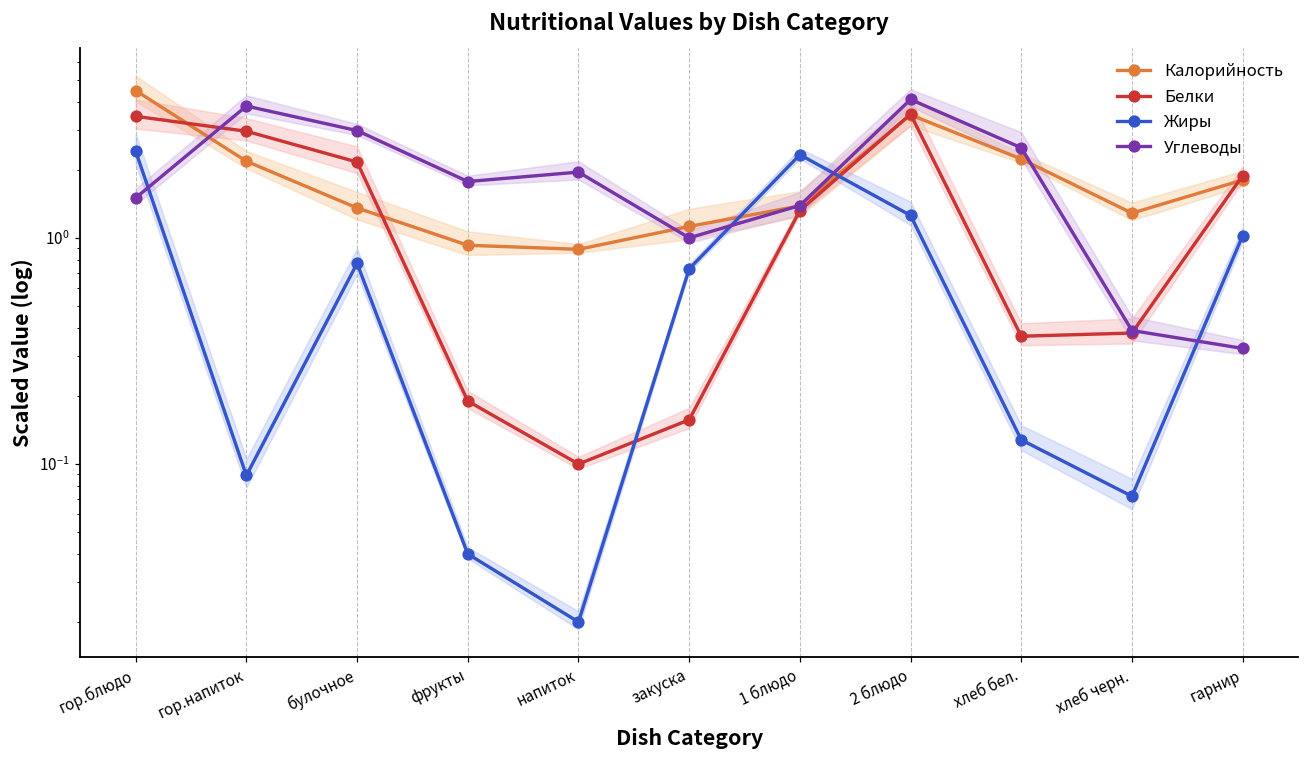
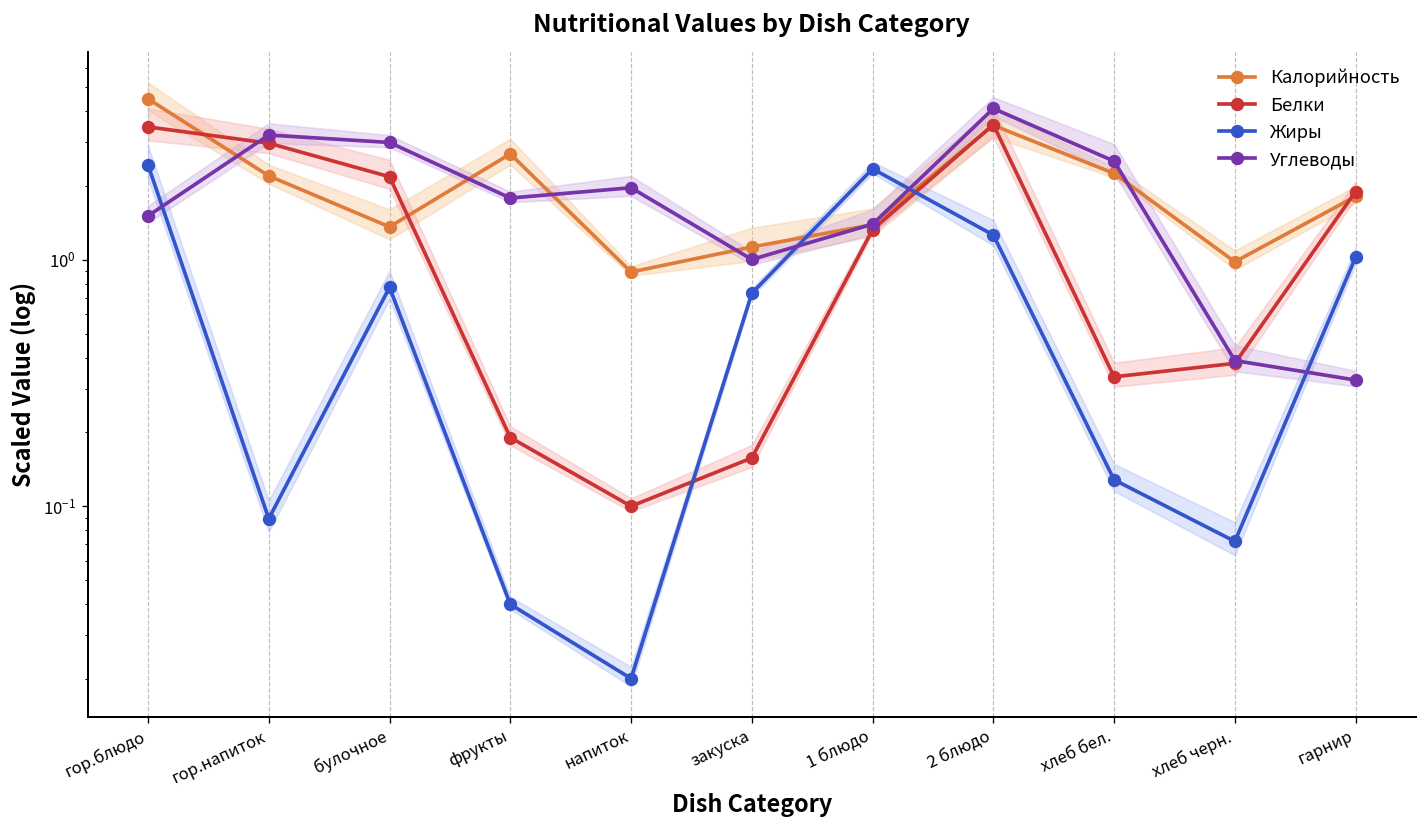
  {
    "Калорийность": {
      "гор.блюдо": 4.5,
      "гор.напиток": 2.2,
      "булочное": 1.4,
-     "фрукты": 0.9,
+     "фрукты": 2.7,
      "напиток": 0.9,
      "закуска": 1.1,
      "хлеб бел.": 2.2,
-     "хлеб черн.": 1.3,
+     "хлеб черн.": 1.0,
      "гарнир": 1.8
    },
    "Белки": {
      "гор.блюдо": 3.5,
      "гор.напиток": 3.0,
      "булочное": 2.2,
      "фрукты": 0.19,
      "напиток": 0.10,
      "закуска": 0.16,
      "1 блюдо": 1.3,
-     "хлеб бел.": 0.37,
+     "хлеб бел.": 0.34,
      "гарнир": 1.9
    },
    "Жиры": {
      "гор.блюдо": 2.4,
      "гор.напиток": 0.09,
      "булочное": 0.77,
      "фрукты": 0.04,
      "напиток": 0.02,
      "закуска": 0.73,
      "1 блюдо": 2.3,
      "2 блюдо": 1.3,
      "хлеб бел.": 0.13,
      "хлеб черн.": 0.07,
      "гарнир": 1.0
    },
    "Углеводы": {
      "гор.блюдо": 1.5,
-     "гор.напиток": 3.8,
+     "гор.напиток": 3.2,
      "булочное": 3.0,
      "фрукты": 1.8,
      "напиток": 2.0,
      "закуска": 1.0,
      "хлеб бел.": 2.5,
      "гарнир": 0.33
    }
  }
